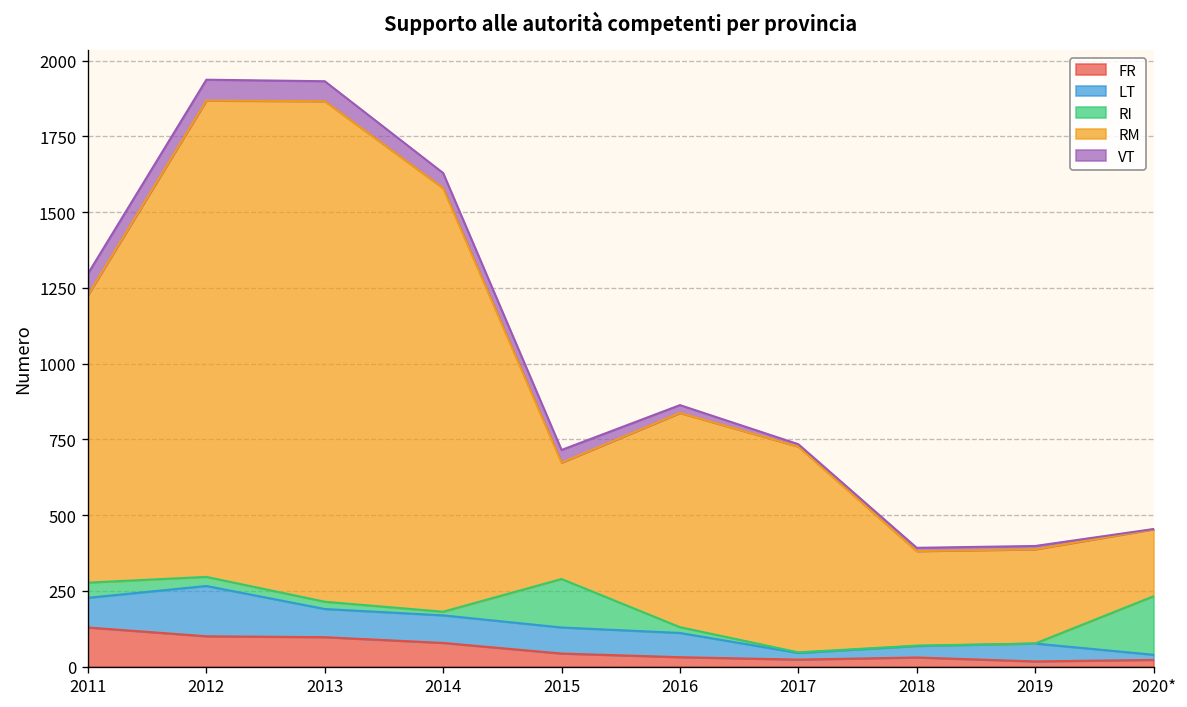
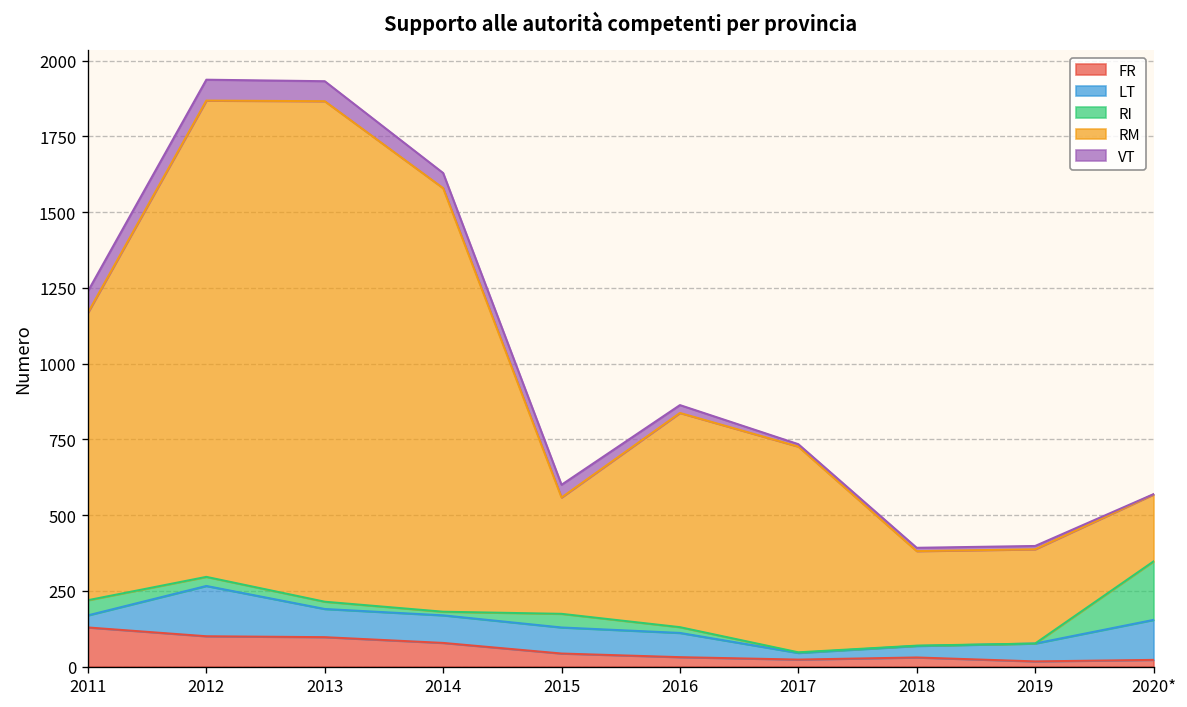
  {
    "FR": {
      "2011": 130,
      "2012": 100,
      "2013": 100,
      "2014": 80,
      "2015": 40,
      "2016": 30,
      "2017": 20,
      "2018": 30,
      "2019": 20,
      "2020*": 20
    },
    "LT": {
-     "2011": 100,
+     "2011": 40,
      "2012": 170,
      "2013": 90,
      "2014": 90,
      "2015": 90,
      "2016": 80,
-     "2020*": 20
+     "2020*": 130
    },
    "RI": {
      "2011": 50,
      "2012": 30,
      "2013": 20,
      "2014": 10,
-     "2015": 160,
+     "2015": 50,
      "2016": 20,
      "2020*": 190
    },
    "RM": {
      "2011": 950,
      "2012": 1570,
      "2013": 1650,
      "2014": 1400,
      "2015": 380,
      "2016": 710,
      "2018": 310,
      "2019": 310
    },
    "VT": {
      "2011": 70,
      "2012": 70,
      "2013": 70,
      "2014": 50,
      "2015": 40,
      "2016": 30,
      "2018": 10,
      "2019": 10
    }
  }
